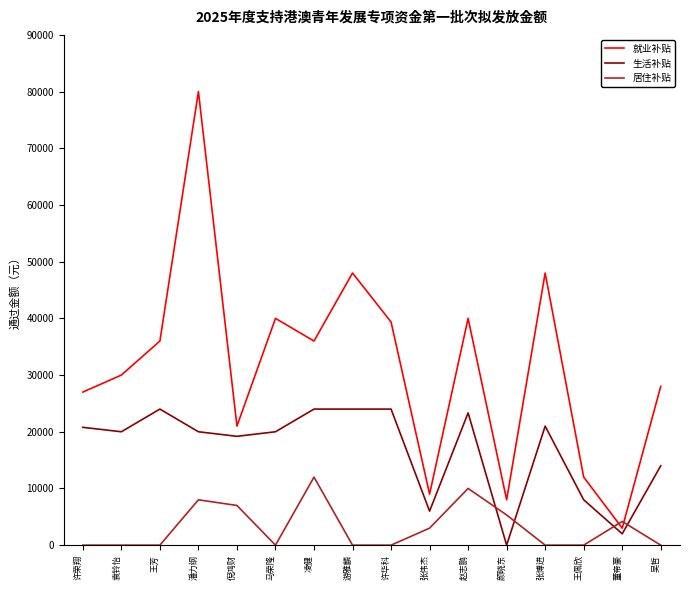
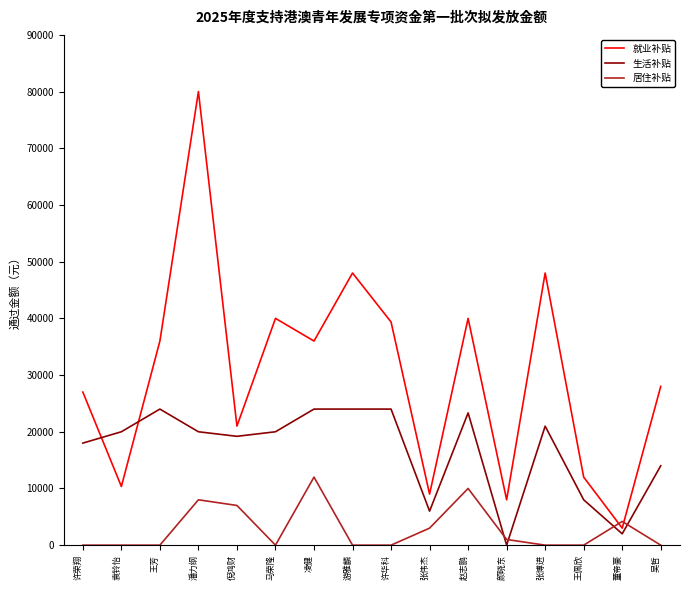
  {
    "就业补贴": {
      "许荣翔": 27000,
-     "袁铃怡": 30000,
+     "袁铃怡": 10000,
      "王芳": 36000,
      "潘力纲": 80000,
      "倪鸿财": 21000,
      "马荣隆": 40000,
      "凌健": 36000,
      "游雅麟": 48000,
      "许华科": 39000,
      "张伟杰": 9000,
      "赵志鹏": 40000,
      "颜晓东": 8000,
      "张博进": 48000,
      "王佩欣": 12000,
      "董帝豪": 3000,
      "吴哲": 28000
    },
    "生活补贴": {
-     "许荣翔": 21000,
+     "许荣翔": 18000,
      "袁铃怡": 20000,
      "王芳": 24000,
      "潘力纲": 20000,
      "倪鸿财": 19000,
      "马荣隆": 20000,
      "凌健": 24000,
      "游雅麟": 24000,
      "许华科": 24000,
      "张伟杰": 6000,
      "赵志鹏": 23000,
      "颜晓东": 0,
      "张博进": 21000,
      "王佩欣": 8000,
      "董帝豪": 2000,
      "吴哲": 14000
    },
    "居住补贴": {
      "许荣翔": 0,
      "袁铃怡": 0,
      "王芳": 0,
      "潘力纲": 8000,
      "倪鸿财": 7000,
      "马荣隆": 0,
      "凌健": 12000,
      "游雅麟": 0,
      "许华科": 0,
      "张伟杰": 3000,
      "赵志鹏": 10000,
-     "颜晓东": 5000,
+     "颜晓东": 1000,
      "张博进": 0,
      "王佩欣": 0,
      "董帝豪": 4000,
      "吴哲": 0
    }
  }
